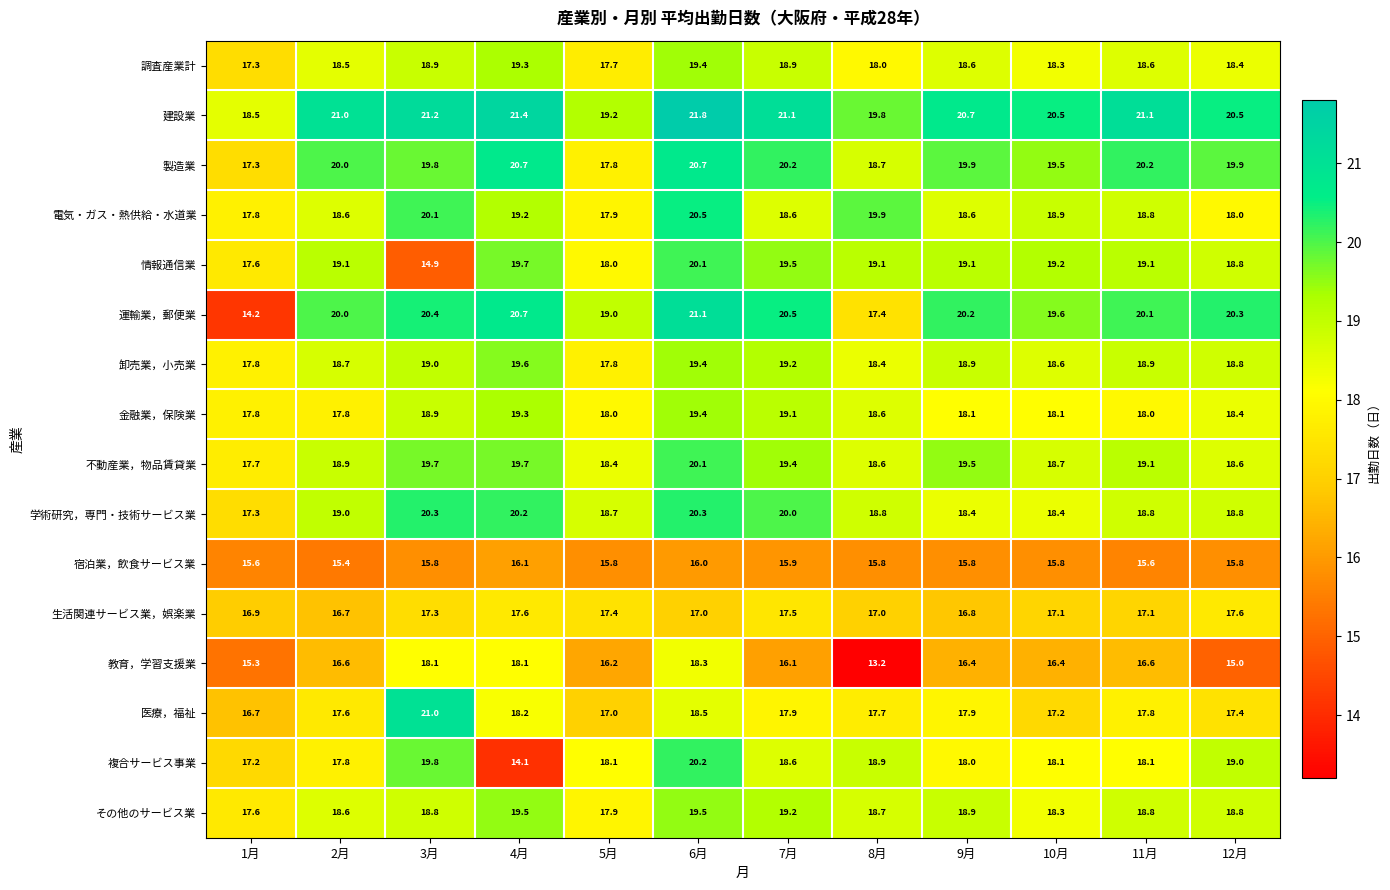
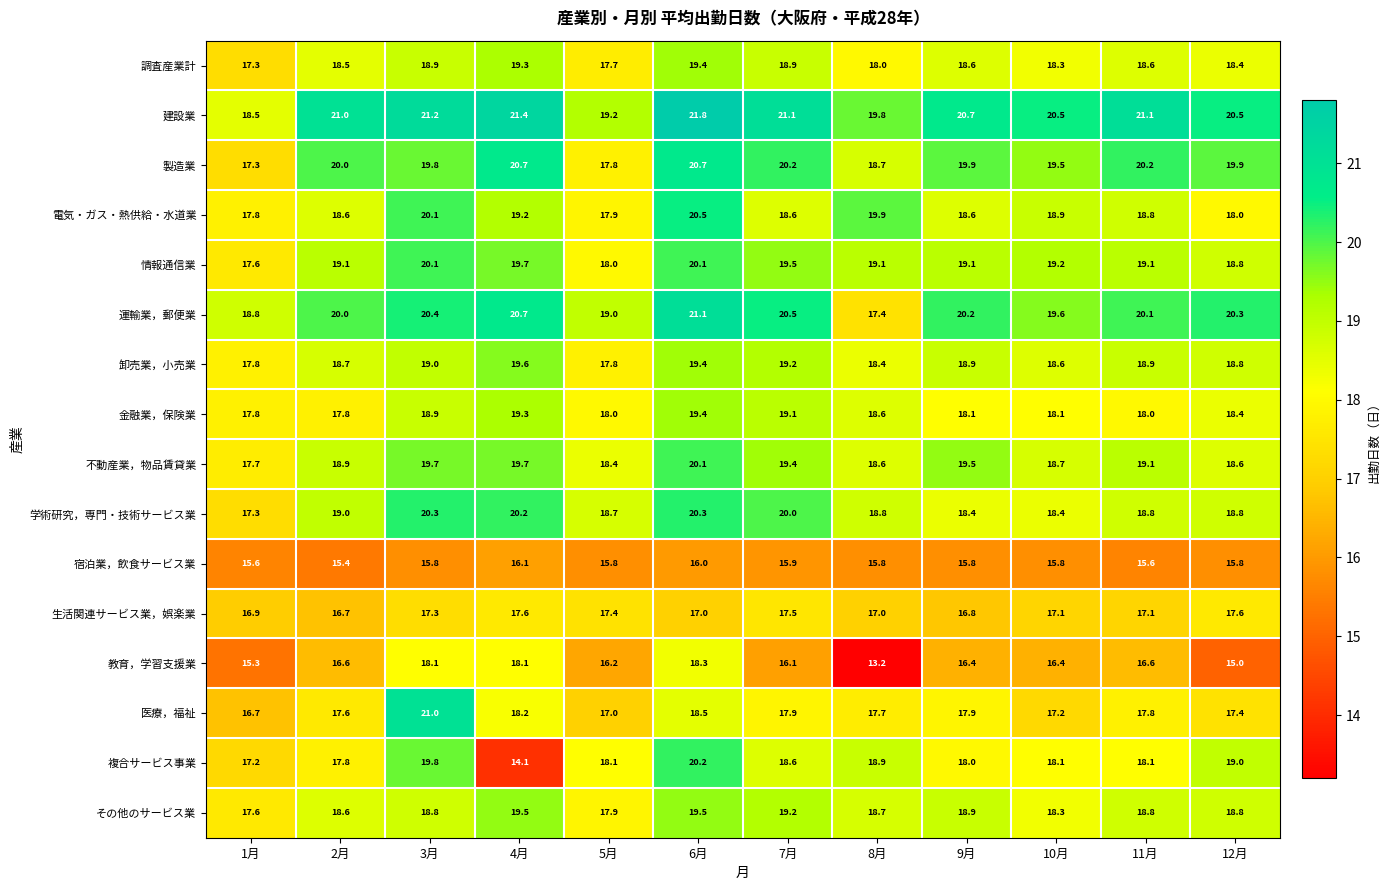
  {
    "調査産業計": {
      "1月": 17.3,
      "2月": 18.5,
      "3月": 18.9,
      "4月": 19.3,
      "5月": 17.7,
      "6月": 19.4,
      "7月": 18.9,
      "8月": 18.0,
      "9月": 18.6,
      "10月": 18.3,
      "11月": 18.6,
      "12月": 18.4
    },
    "建設業": {
      "1月": 18.5,
      "2月": 21.0,
      "3月": 21.2,
      "4月": 21.4,
      "5月": 19.2,
      "6月": 21.8,
      "7月": 21.1,
      "8月": 19.8,
      "9月": 20.7,
      "10月": 20.5,
      "11月": 21.1,
      "12月": 20.5
    },
    "製造業": {
      "1月": 17.3,
      "2月": 20.0,
      "3月": 19.8,
      "4月": 20.7,
      "5月": 17.8,
      "6月": 20.7,
      "7月": 20.2,
      "8月": 18.7,
      "9月": 19.9,
      "10月": 19.5,
      "11月": 20.2,
      "12月": 19.9
    },
    "電気・ガス・熱供給・水道業": {
      "1月": 17.8,
      "2月": 18.6,
      "3月": 20.1,
      "4月": 19.2,
      "5月": 17.9,
      "6月": 20.5,
      "7月": 18.6,
      "8月": 19.9,
      "9月": 18.6,
      "10月": 18.9,
      "11月": 18.8,
      "12月": 18.0
    },
    "情報通信業": {
      "1月": 17.6,
      "2月": 19.1,
-     "3月": 14.9,
+     "3月": 20.1,
      "4月": 19.7,
      "5月": 18.0,
      "6月": 20.1,
      "7月": 19.5,
      "8月": 19.1,
      "9月": 19.1,
      "10月": 19.2,
      "11月": 19.1,
      "12月": 18.8
    },
    "運輸業，郵便業": {
-     "1月": 14.2,
+     "1月": 18.8,
      "2月": 20.0,
      "3月": 20.4,
      "4月": 20.7,
      "5月": 19.0,
      "6月": 21.1,
      "7月": 20.5,
      "8月": 17.4,
      "9月": 20.2,
      "10月": 19.6,
      "11月": 20.1,
      "12月": 20.3
    },
    "卸売業，小売業": {
      "1月": 17.8,
      "2月": 18.7,
      "3月": 19.0,
      "4月": 19.6,
      "5月": 17.8,
      "6月": 19.4,
      "7月": 19.2,
      "8月": 18.4,
      "9月": 18.9,
      "10月": 18.6,
      "11月": 18.9,
      "12月": 18.8
    },
    "金融業，保険業": {
      "1月": 17.8,
      "2月": 17.8,
      "3月": 18.9,
      "4月": 19.3,
      "5月": 18.0,
      "6月": 19.4,
      "7月": 19.1,
      "8月": 18.6,
      "9月": 18.1,
      "10月": 18.1,
      "11月": 18.0,
      "12月": 18.4
    },
    "不動産業，物品賃貸業": {
      "1月": 17.7,
      "2月": 18.9,
      "3月": 19.7,
      "4月": 19.7,
      "5月": 18.4,
      "6月": 20.1,
      "7月": 19.4,
      "8月": 18.6,
      "9月": 19.5,
      "10月": 18.7,
      "11月": 19.1,
      "12月": 18.6
    },
    "学術研究，専門・技術サービス業": {
      "1月": 17.3,
      "2月": 19.0,
      "3月": 20.3,
      "4月": 20.2,
      "5月": 18.7,
      "6月": 20.3,
      "7月": 20.0,
      "8月": 18.8,
      "9月": 18.4,
      "10月": 18.4,
      "11月": 18.8,
      "12月": 18.8
    },
    "宿泊業，飲食サービス業": {
      "1月": 15.6,
      "2月": 15.4,
      "3月": 15.8,
      "4月": 16.1,
      "5月": 15.8,
      "6月": 16.0,
      "7月": 15.9,
      "8月": 15.8,
      "9月": 15.8,
      "10月": 15.8,
      "11月": 15.6,
      "12月": 15.8
    },
    "生活関連サービス業，娯楽業": {
      "1月": 16.9,
      "2月": 16.7,
      "3月": 17.3,
      "4月": 17.6,
      "5月": 17.4,
      "6月": 17.0,
      "7月": 17.5,
      "8月": 17.0,
      "9月": 16.8,
      "10月": 17.1,
      "11月": 17.1,
      "12月": 17.6
    },
    "教育，学習支援業": {
      "1月": 15.3,
      "2月": 16.6,
      "3月": 18.1,
      "4月": 18.1,
      "5月": 16.2,
      "6月": 18.3,
      "7月": 16.1,
      "8月": 13.2,
      "9月": 16.4,
      "10月": 16.4,
      "11月": 16.6,
      "12月": 15.0
    },
    "医療，福祉": {
      "1月": 16.7,
      "2月": 17.6,
      "3月": 21.0,
      "4月": 18.2,
      "5月": 17.0,
      "6月": 18.5,
      "7月": 17.9,
      "8月": 17.7,
      "9月": 17.9,
      "10月": 17.2,
      "11月": 17.8,
      "12月": 17.4
    },
    "複合サービス事業": {
      "1月": 17.2,
      "2月": 17.8,
      "3月": 19.8,
      "4月": 14.1,
      "5月": 18.1,
      "6月": 20.2,
      "7月": 18.6,
      "8月": 18.9,
      "9月": 18.0,
      "10月": 18.1,
      "11月": 18.1,
      "12月": 19.0
    },
    "その他のサービス業": {
      "1月": 17.6,
      "2月": 18.6,
      "3月": 18.8,
      "4月": 19.5,
      "5月": 17.9,
      "6月": 19.5,
      "7月": 19.2,
      "8月": 18.7,
      "9月": 18.9,
      "10月": 18.3,
      "11月": 18.8,
      "12月": 18.8
    }
  }
